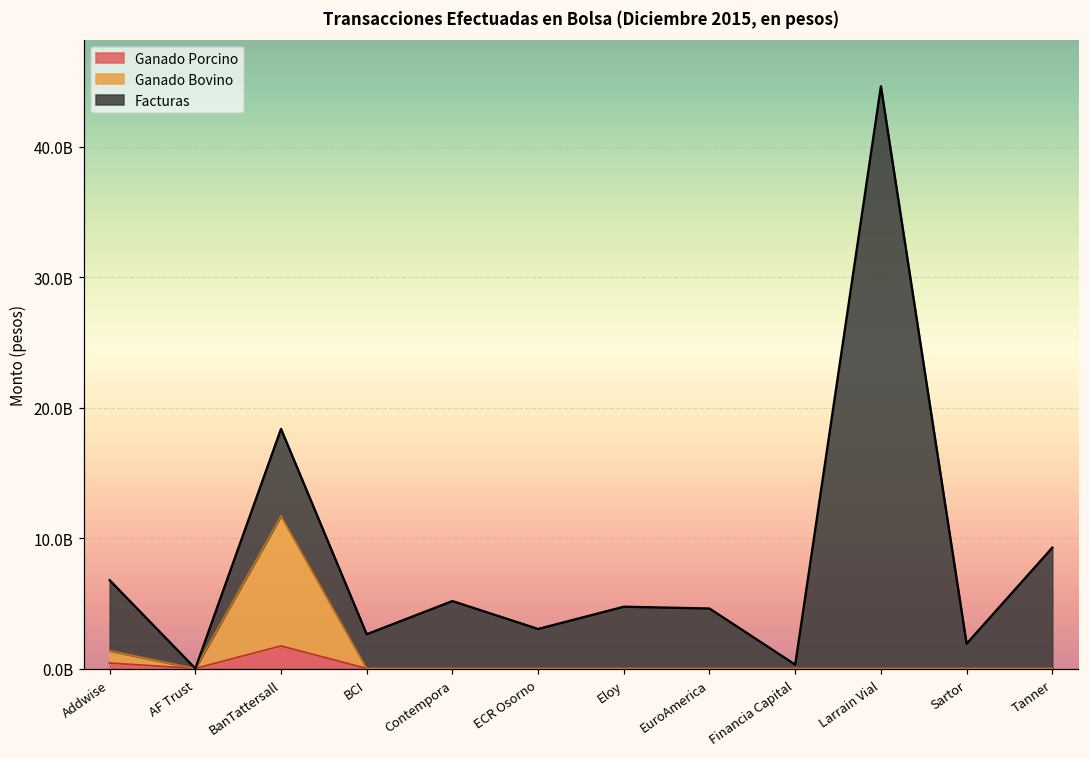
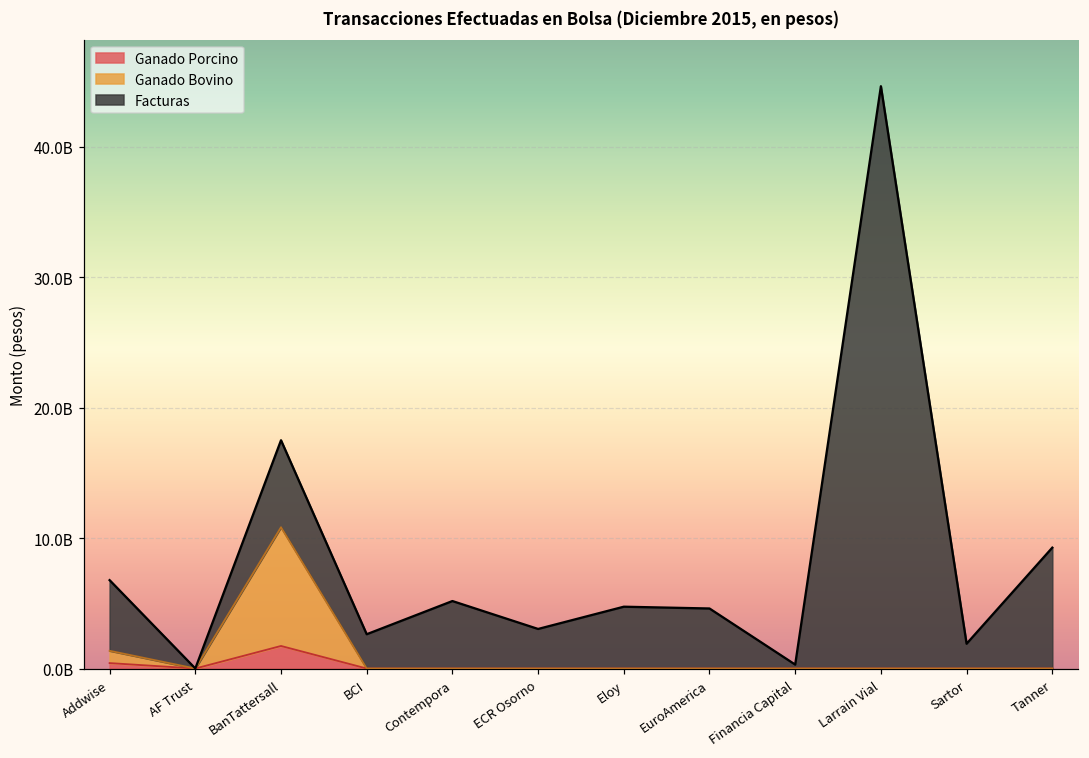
  {
    "Ganado Porcino": {
      "Addwise": 400000000,
      "BanTattersall": 1700000000
    },
    "Ganado Bovino": {
      "Addwise": 900000000,
-     "BanTattersall": 10000000000
+     "BanTattersall": 9100000000
    },
    "Facturas": {
      "Addwise": 5400000000,
      "BanTattersall": 6700000000,
      "BCI": 2600000000,
      "Contempora": 5200000000,
      "ECR Osorno": 3000000000,
      "Eloy": 4700000000,
      "EuroAmerica": 4600000000,
      "Financia Capital": 300000000,
      "Larrain Vial": 44600000000,
      "Sartor": 1900000000,
      "Tanner": 9300000000
    }
  }
